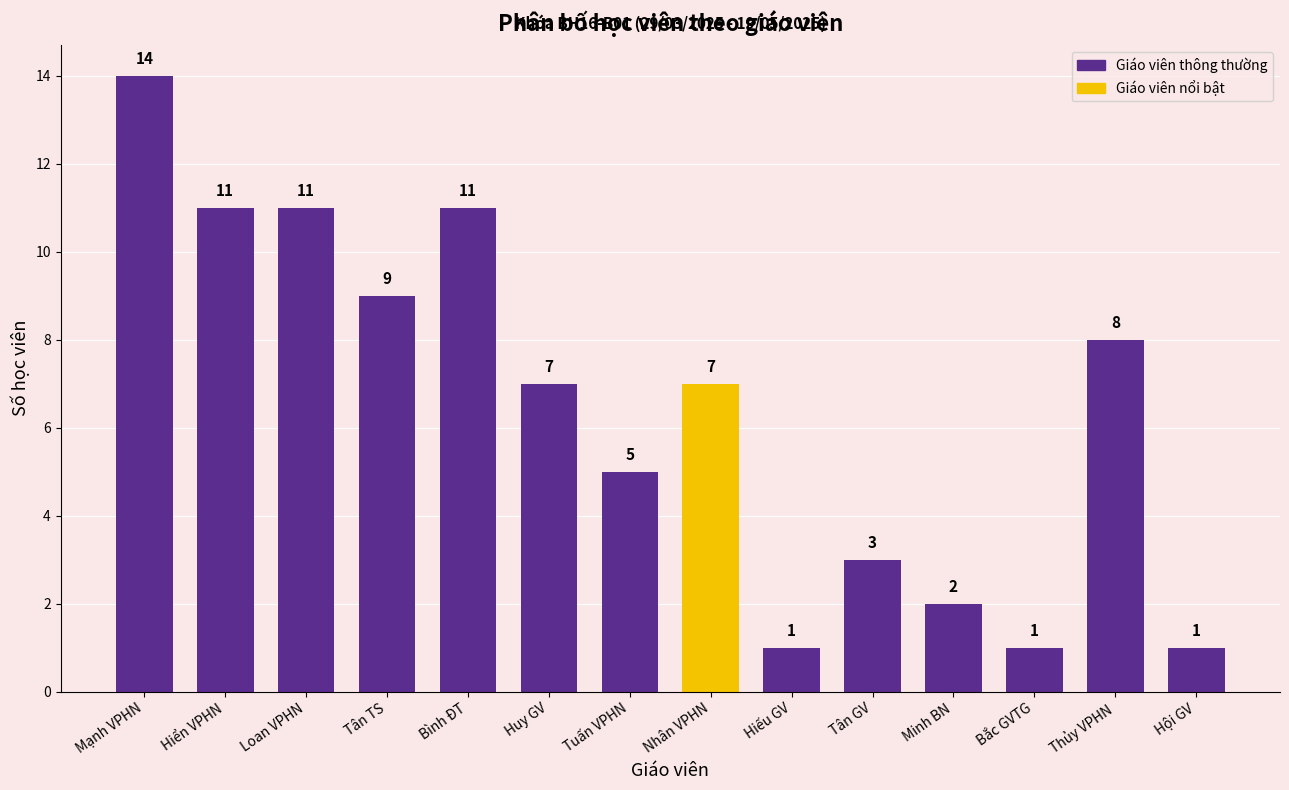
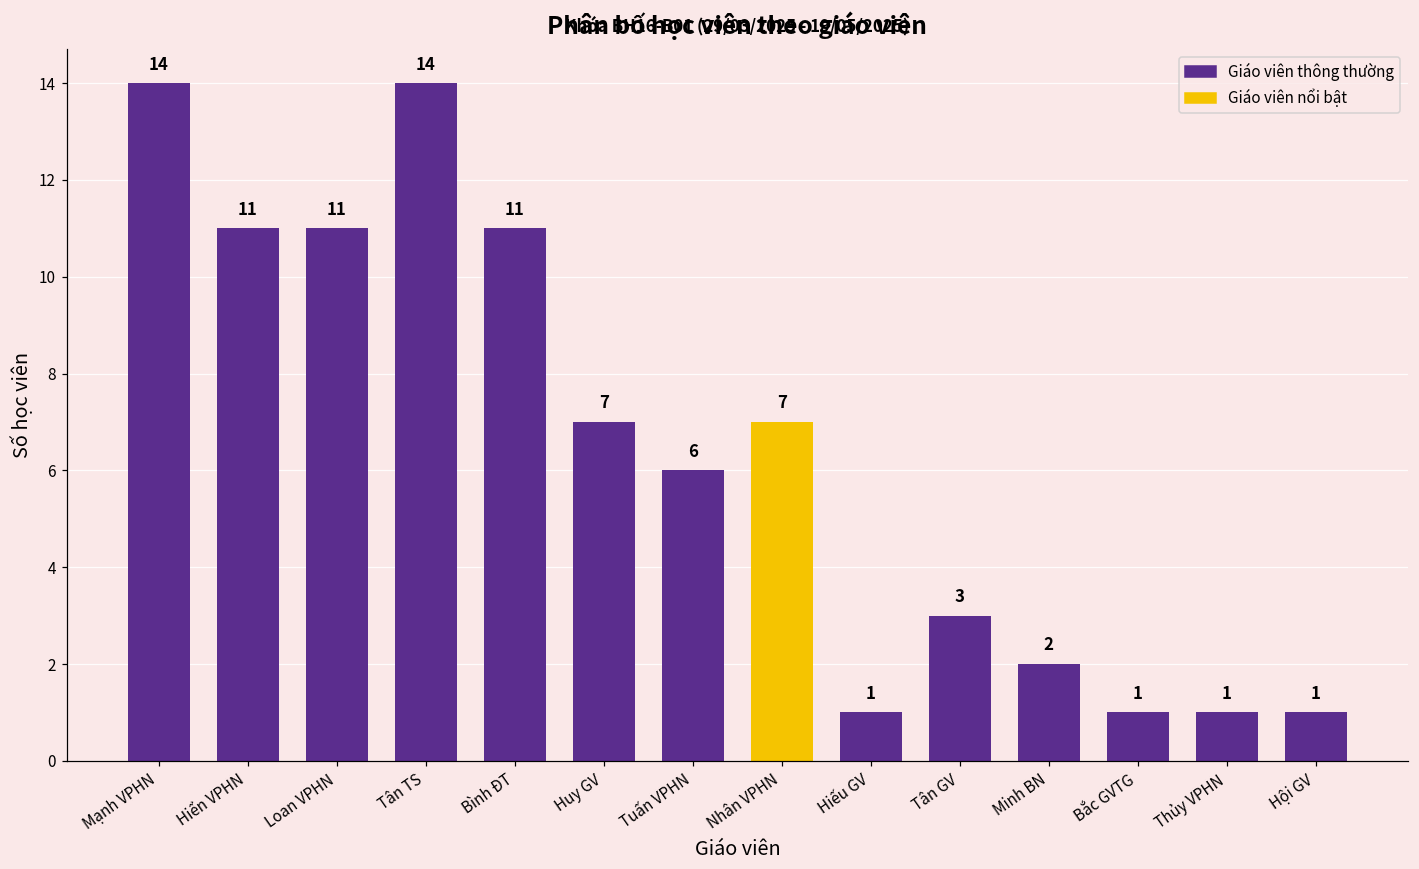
  {
    "Mạnh VPHN": 14,
    "Hiển VPHN": 11,
    "Loan VPHN": 11,
-   "Tân TS": 9,
+   "Tân TS": 14,
    "Bình ĐT": 11,
    "Huy GV": 7,
-   "Tuấn VPHN": 5,
+   "Tuấn VPHN": 6,
    "Nhân VPHN": 7,
    "Hiếu GV": 1,
    "Tân GV": 3,
    "Minh BN": 2,
    "Bắc GVTG": 1,
-   "Thủy VPHN": 8,
+   "Thủy VPHN": 1,
    "Hội GV": 1
  }
